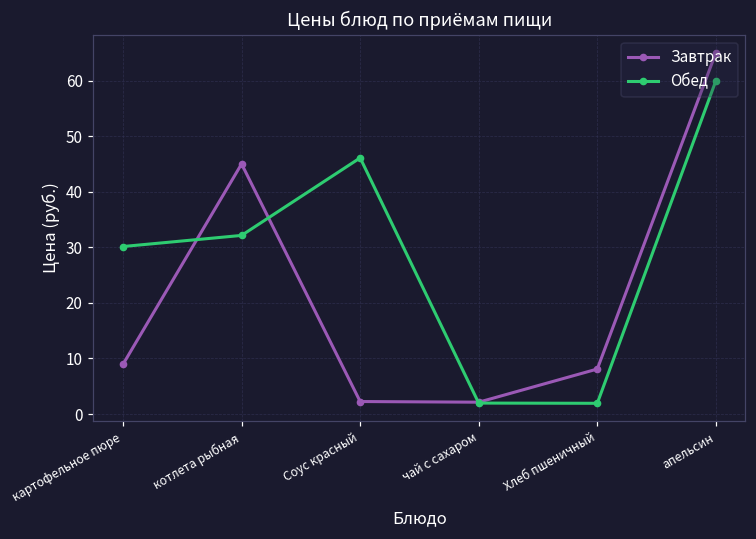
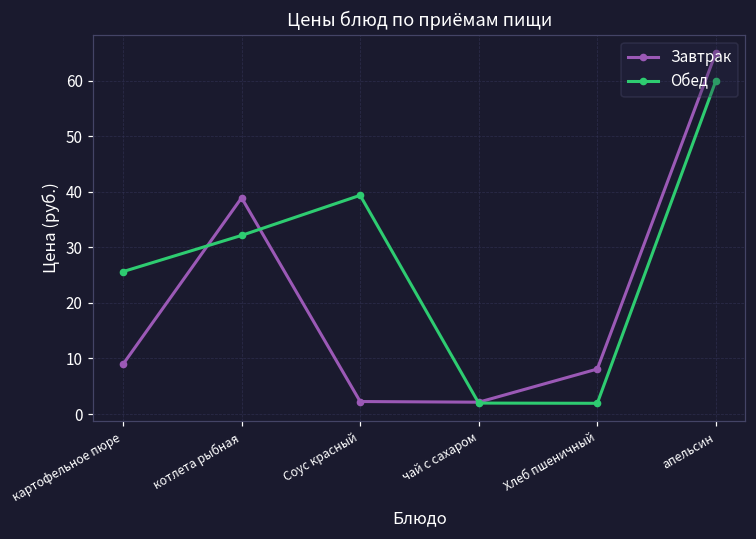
  {
    "Завтрак": {
      "картофельное пюре": 9,
-     "котлета рыбная": 45,
+     "котлета рыбная": 39,
      "Соус красный": 2,
      "Хлеб пшеничный": 8
    },
    "Обед": {
-     "картофельное пюре": 30,
+     "картофельное пюре": 26,
      "котлета рыбная": 32,
-     "Соус красный": 46,
+     "Соус красный": 39,
      "Хлеб пшеничный": 2
    }
  }
